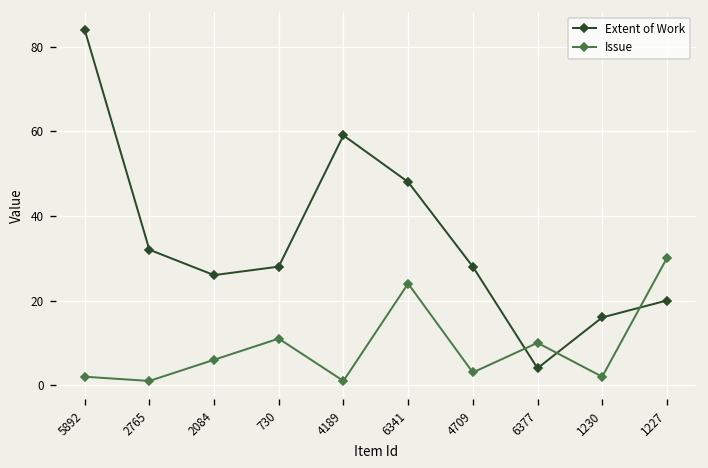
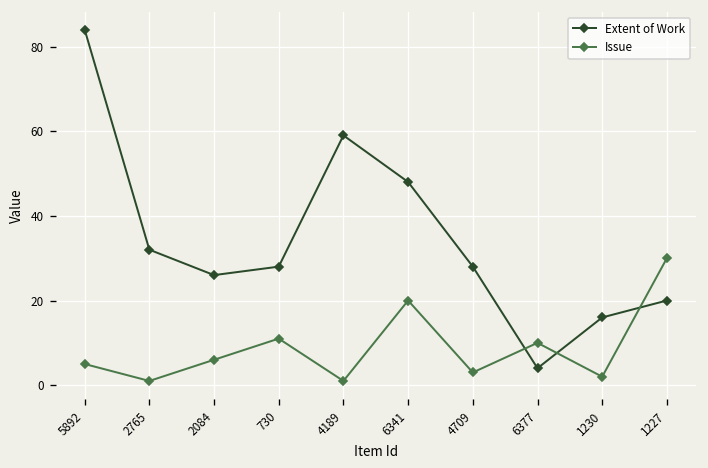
  {
    "Extent of Work": {
      "5892": 84,
      "2765": 32,
      "2084": 26,
      "730": 28,
      "4189": 59,
      "6341": 48,
      "4709": 28,
      "6377": 4,
      "1230": 16,
      "1227": 20
    },
    "Issue": {
-     "5892": 2,
+     "5892": 5,
      "2765": 1,
      "2084": 6,
      "730": 11,
      "4189": 1,
-     "6341": 24,
+     "6341": 20,
      "4709": 3,
      "6377": 10,
      "1230": 2,
      "1227": 30
    }
  }
